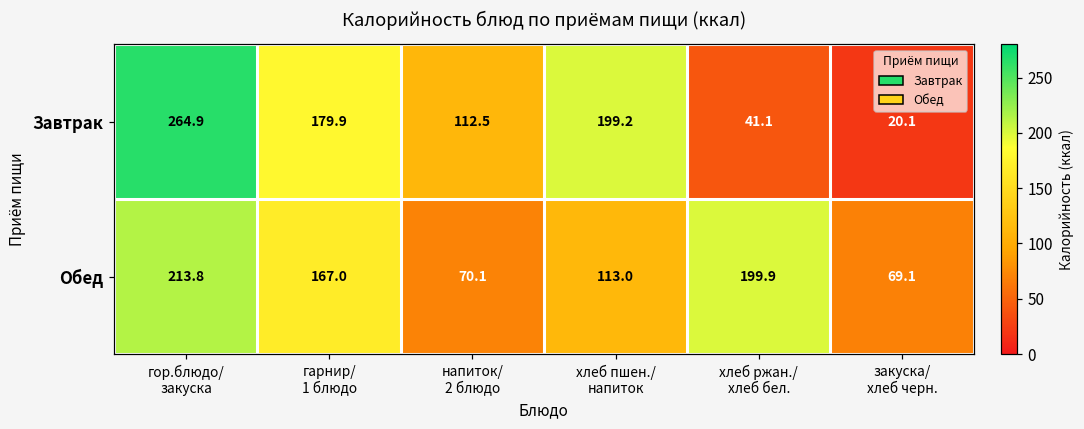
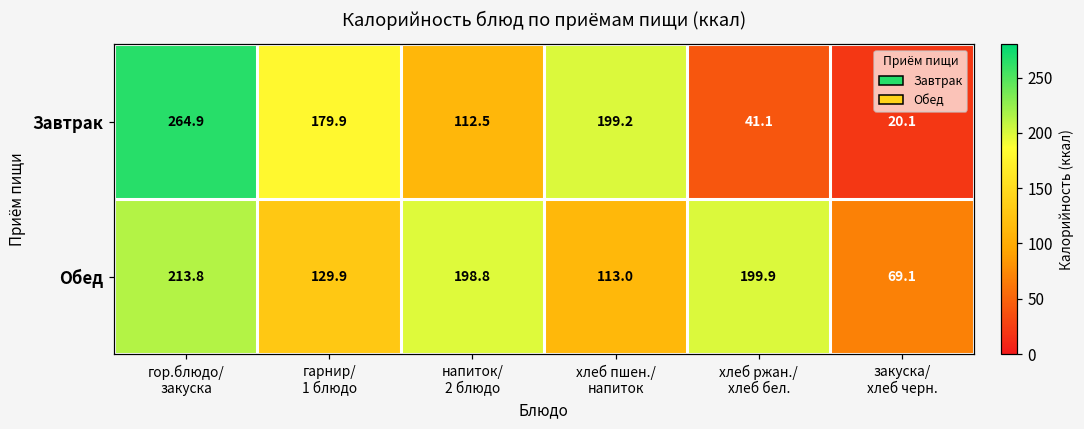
  {
    "Завтрак": {
      "гор.блюдо/ закуска": 264.9,
      "гарнир/ 1 блюдо": 179.9,
      "напиток/ 2 блюдо": 112.5,
      "хлеб пшен./ напиток": 199.2,
      "хлеб ржан./ хлеб бел.": 41.1,
      "закуска/ хлеб черн.": 20.1
    },
    "Обед": {
      "гор.блюдо/ закуска": 213.8,
-     "гарнир/ 1 блюдо": 167.0,
-     "напиток/ 2 блюдо": 70.1,
+     "гарнир/ 1 блюдо": 129.9,
+     "напиток/ 2 блюдо": 198.8,
      "хлеб пшен./ напиток": 113.0,
      "хлеб ржан./ хлеб бел.": 199.9,
      "закуска/ хлеб черн.": 69.1
    }
  }
